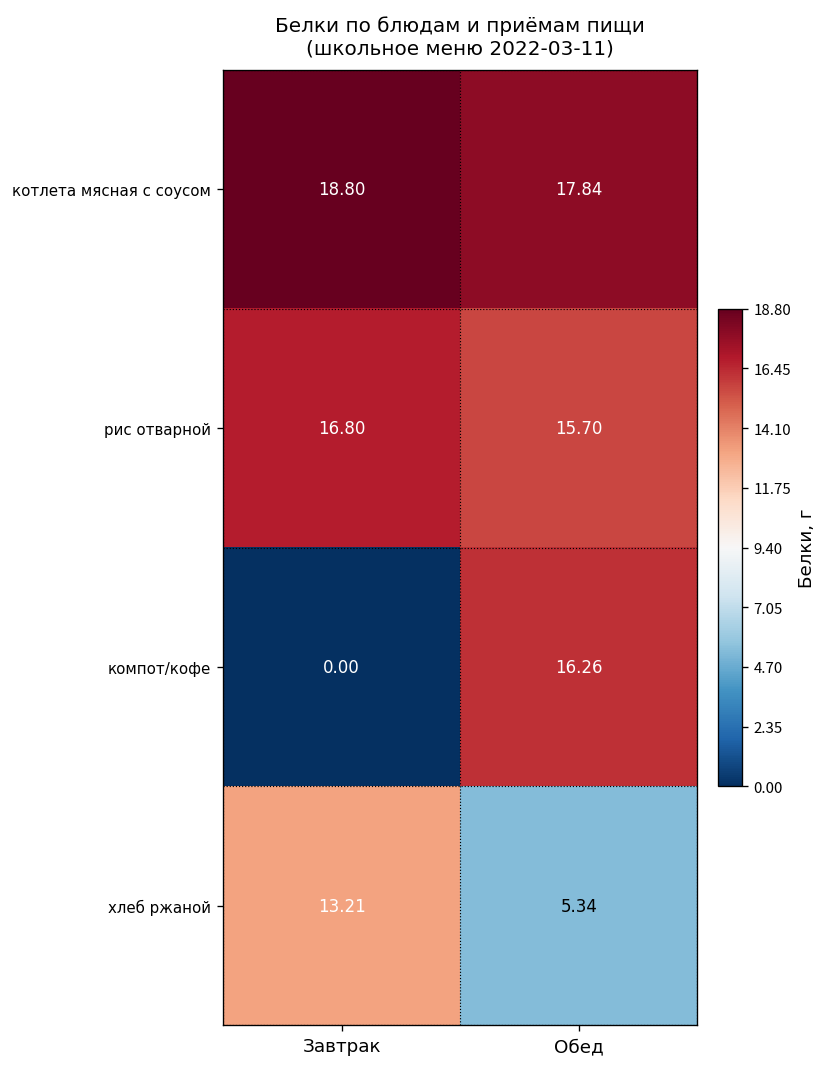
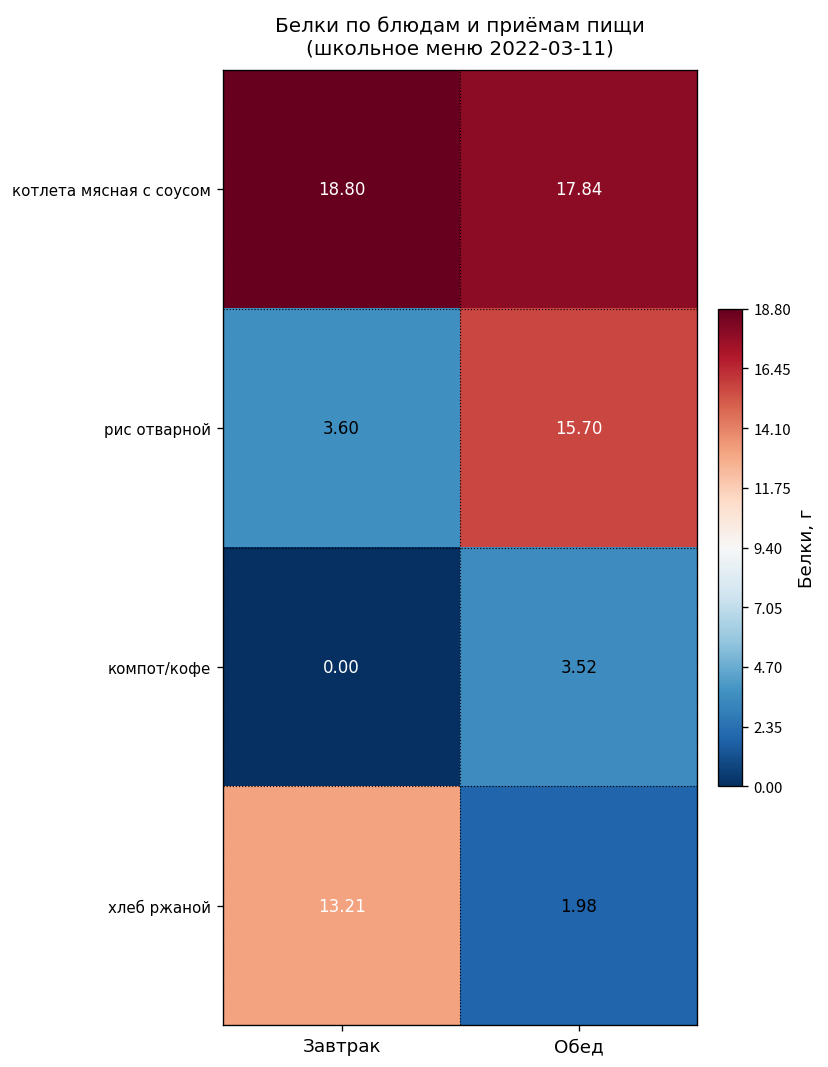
  {
    "котлета мясная с соусом": {
      "Завтрак": 18.80,
      "Обед": 17.84
    },
    "рис отварной": {
-     "Завтрак": 16.80,
+     "Завтрак": 3.60,
      "Обед": 15.70
    },
    "компот/кофе": {
      "Завтрак": 0.00,
-     "Обед": 16.26
+     "Обед": 3.52
    },
    "хлеб ржаной": {
      "Завтрак": 13.21,
-     "Обед": 5.34
+     "Обед": 1.98
    }
  }
